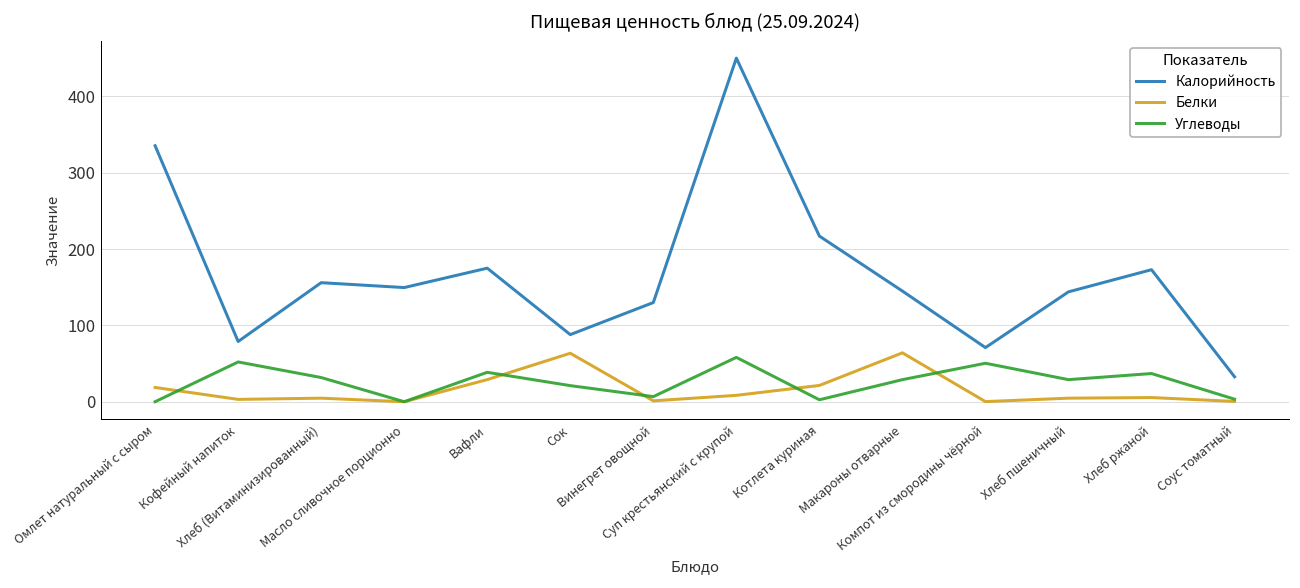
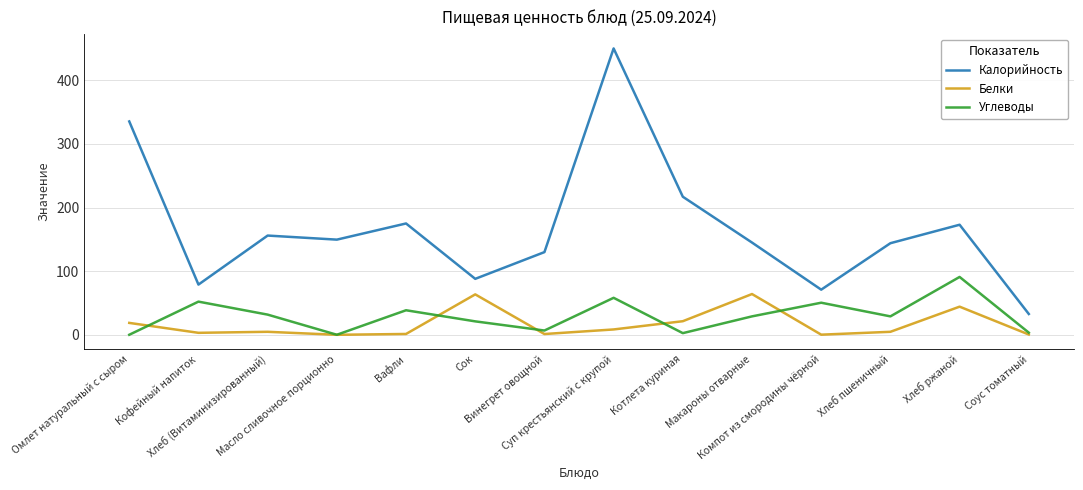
  {
    "Калорийность": {
      "Омлет натуральный с сыром": 340,
      "Кофейный напиток": 80,
      "Хлеб (Витаминизированный)": 160,
      "Масло сливочное порционно": 150,
      "Вафли": 180,
      "Сок": 90,
      "Винегрет овощной": 130,
      "Суп крестьянский с крупой": 450,
      "Котлета куриная": 220,
      "Макароны отварные": 150,
      "Компот из смородины чёрной": 70,
      "Хлеб пшеничный": 140,
      "Хлеб ржаной": 170,
      "Соус томатный": 30
    },
    "Белки": {
      "Омлет натуральный с сыром": 20,
      "Кофейный напиток": 0,
      "Хлеб (Витаминизированный)": 0,
-     "Вафли": 30,
+     "Вафли": 0,
      "Сок": 60,
      "Винегрет овощной": 0,
      "Суп крестьянский с крупой": 10,
      "Котлета куриная": 20,
      "Макароны отварные": 60,
      "Компот из смородины чёрной": 0,
      "Хлеб пшеничный": 0,
-     "Хлеб ржаной": 10
+     "Хлеб ржаной": 40
    },
    "Углеводы": {
      "Омлет натуральный с сыром": 0,
      "Кофейный напиток": 50,
      "Хлеб (Витаминизированный)": 30,
      "Вафли": 40,
      "Сок": 20,
      "Винегрет овощной": 10,
      "Суп крестьянский с крупой": 60,
      "Котлета куриная": 0,
      "Макароны отварные": 30,
      "Компот из смородины чёрной": 50,
      "Хлеб пшеничный": 30,
-     "Хлеб ржаной": 40
+     "Хлеб ржаной": 90
    }
  }
